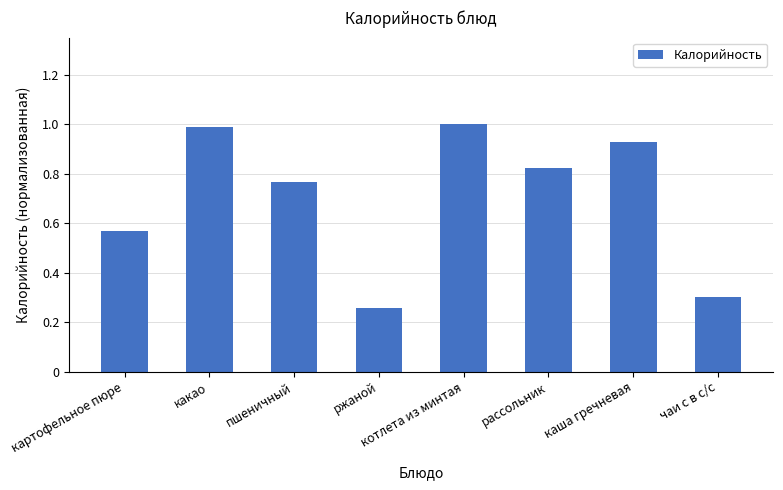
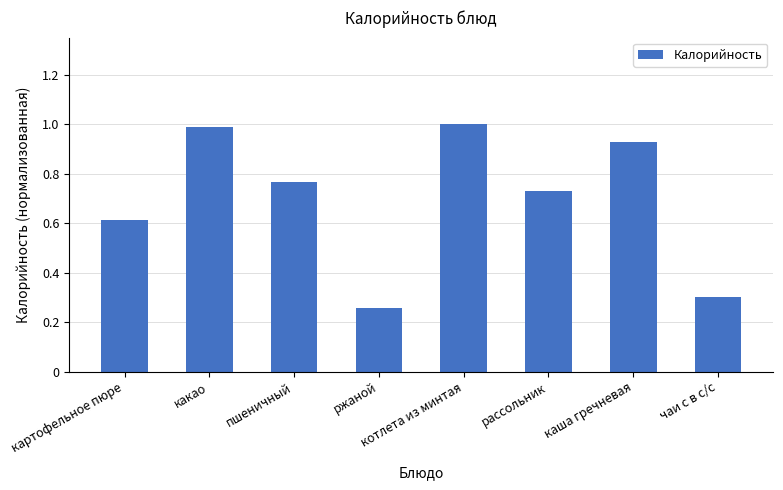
  {
-   "картофельное пюре": 0.57,
+   "картофельное пюре": 0.61,
    "какао": 0.99,
    "пшеничный": 0.77,
    "ржаной": 0.26,
    "котлета из минтая": 1.00,
-   "рассольник": 0.82,
+   "рассольник": 0.73,
    "каша гречневая": 0.93,
    "чаи с в с/с": 0.30
  }
